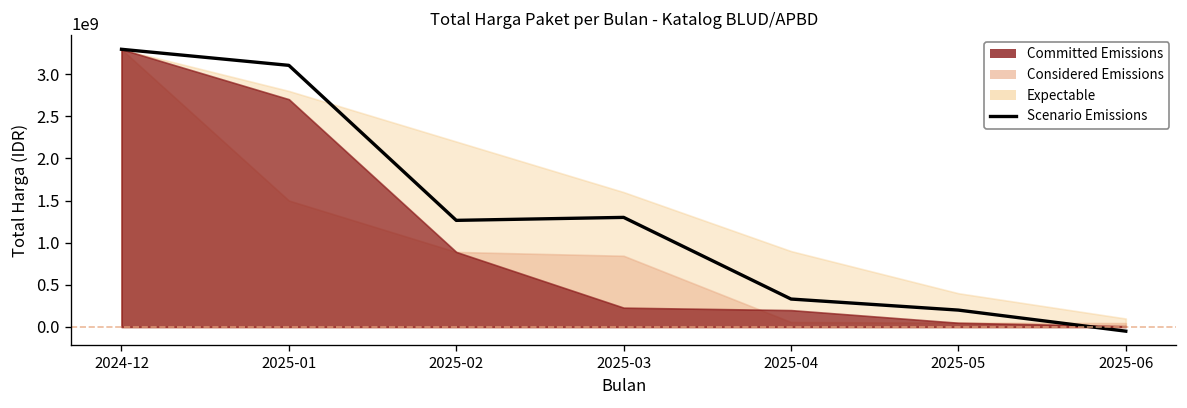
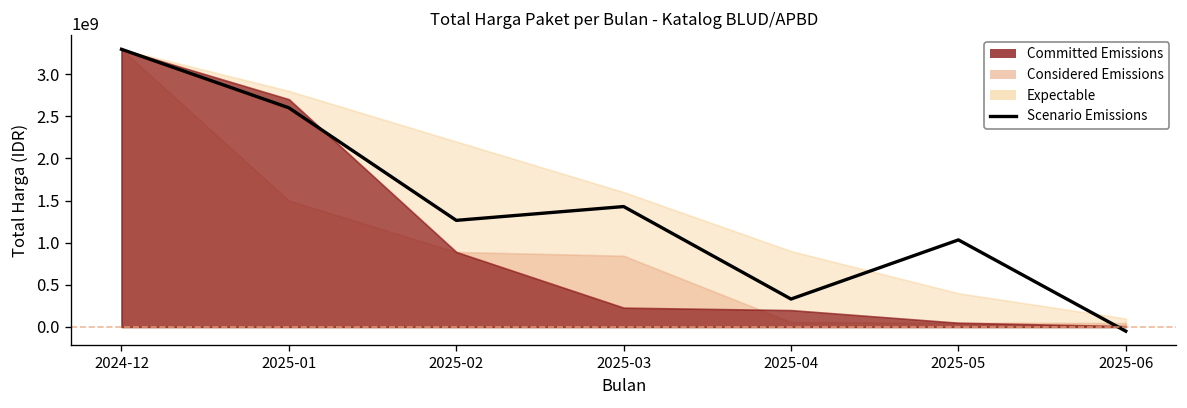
  {
    "Scenario Emissions": {
-     "2025-01": 3100000000,
+     "2025-01": 2600000000,
      "2025-02": 1300000000,
-     "2025-03": 1300000000,
+     "2025-03": 1400000000,
      "2025-04": 300000000,
-     "2025-05": 200000000,
+     "2025-05": 1000000000,
      "2025-06": -100000000
    },
    "Committed Emissions": {
      "2025-01": 2700000000,
      "2025-03": 200000000,
      "2025-04": 200000000
    }
  }
